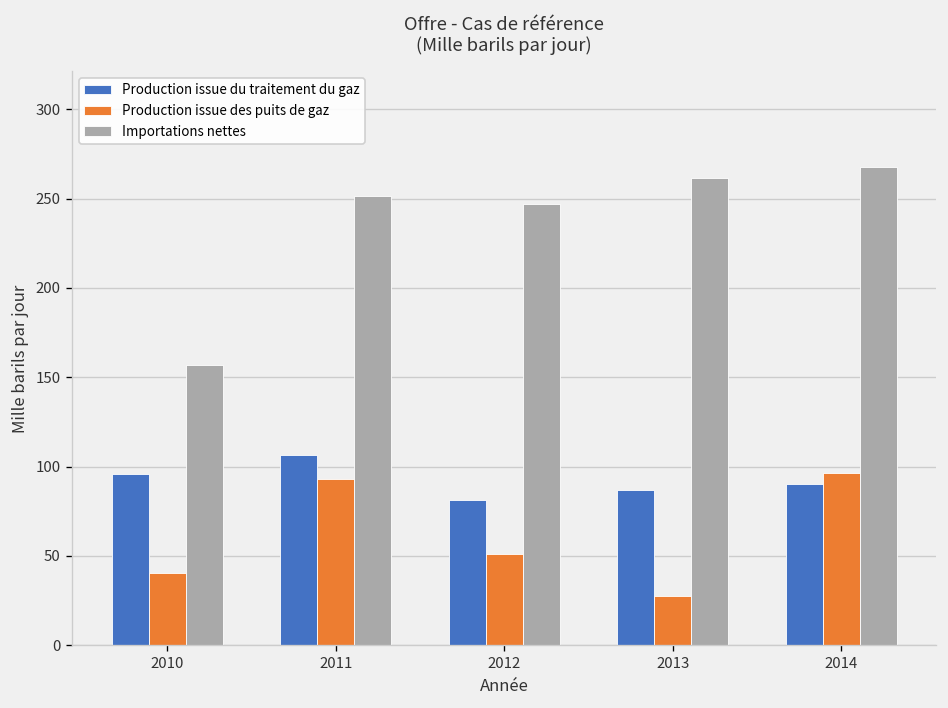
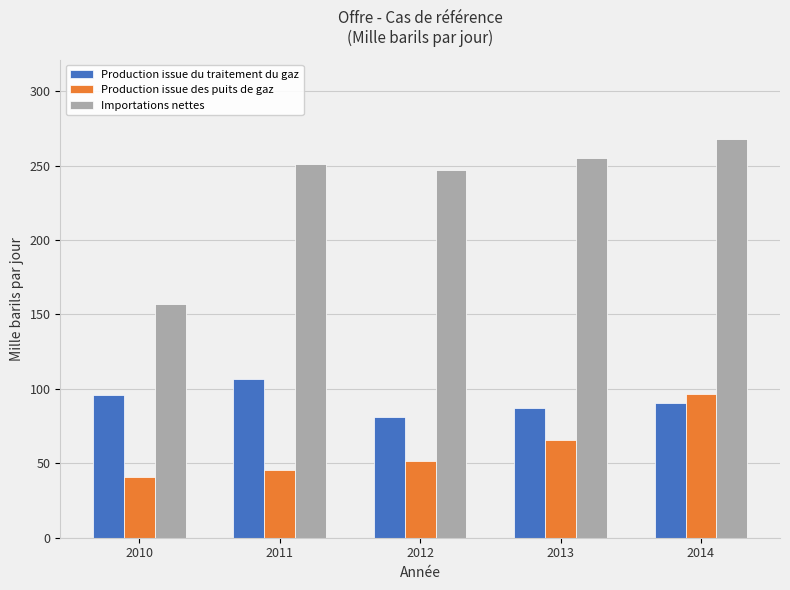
  {
    "Production issue du traitement du gaz": {
      "2010": 96,
      "2011": 107,
      "2012": 81,
      "2013": 87,
      "2014": 90
    },
    "Production issue des puits de gaz": {
      "2010": 40,
-     "2011": 93,
+     "2011": 45,
      "2012": 51,
-     "2013": 28,
+     "2013": 65,
      "2014": 97
    },
    "Importations nettes": {
      "2010": 157,
      "2011": 251,
      "2012": 247,
-     "2013": 261,
+     "2013": 255,
      "2014": 268
    }
  }
